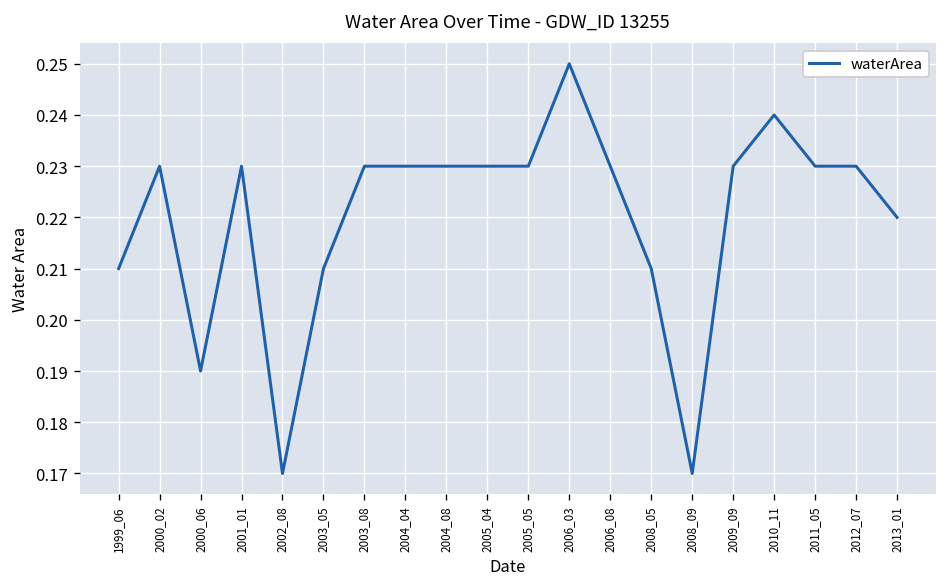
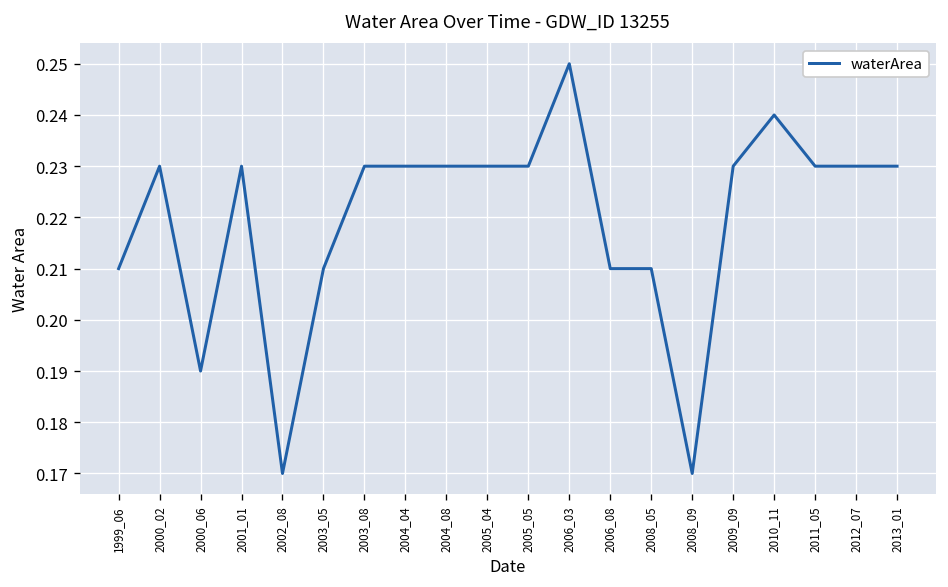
  {
    "1999_06": 0.21,
    "2000_02": 0.23,
    "2000_06": 0.19,
    "2001_01": 0.23,
    "2002_08": 0.17,
    "2003_05": 0.21,
    "2003_08": 0.23,
    "2004_04": 0.23,
    "2004_08": 0.23,
    "2005_04": 0.23,
    "2005_05": 0.23,
    "2006_03": 0.25,
-   "2006_08": 0.23,
+   "2006_08": 0.21,
    "2008_05": 0.21,
    "2008_09": 0.17,
    "2009_09": 0.23,
    "2010_11": 0.24,
    "2011_05": 0.23,
    "2012_07": 0.23,
-   "2013_01": 0.22
+   "2013_01": 0.23
  }
